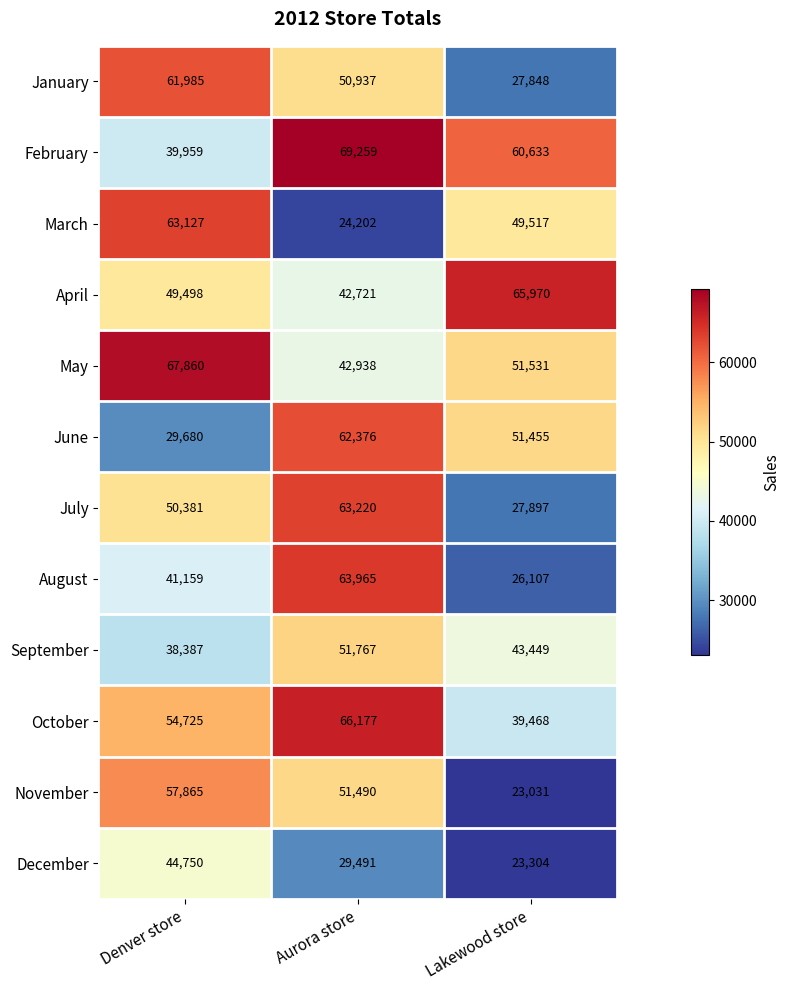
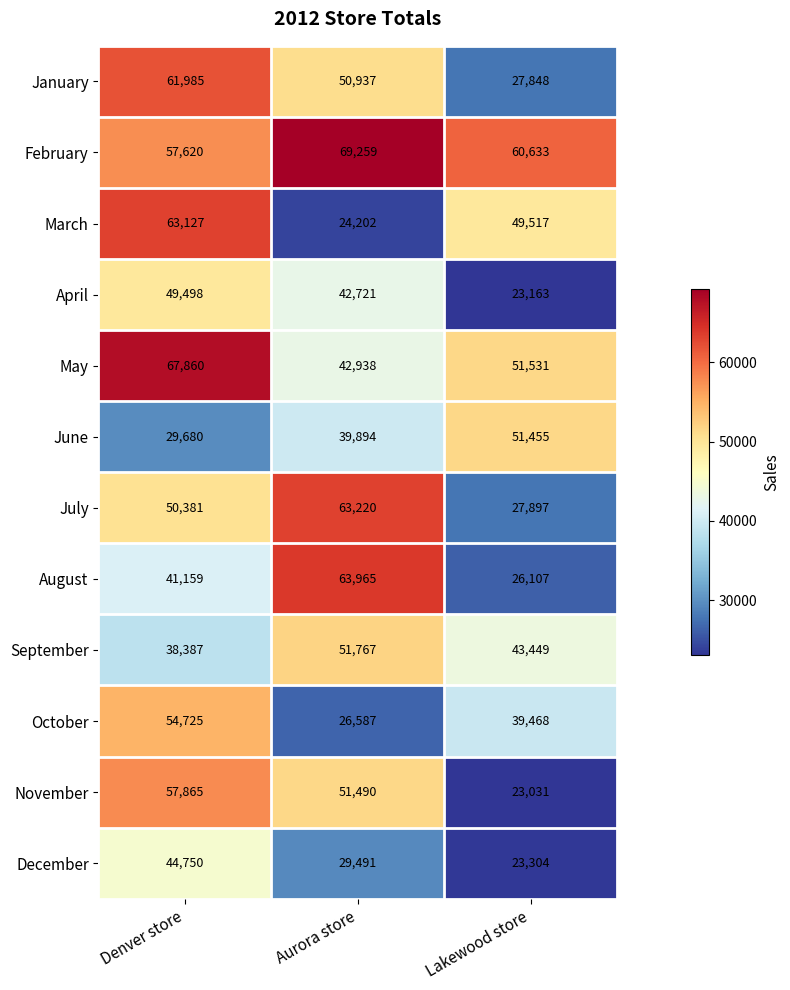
  {
    "January": {
      "Denver store": "61,985",
      "Aurora store": "50,937",
      "Lakewood store": "27,848"
    },
    "February": {
-     "Denver store": "39,959",
+     "Denver store": "57,620",
      "Aurora store": "69,259",
      "Lakewood store": "60,633"
    },
    "March": {
      "Denver store": "63,127",
      "Aurora store": "24,202",
      "Lakewood store": "49,517"
    },
    "April": {
      "Denver store": "49,498",
      "Aurora store": "42,721",
-     "Lakewood store": "65,970"
+     "Lakewood store": "23,163"
    },
    "May": {
      "Denver store": "67,860",
      "Aurora store": "42,938",
      "Lakewood store": "51,531"
    },
    "June": {
      "Denver store": "29,680",
-     "Aurora store": "62,376",
+     "Aurora store": "39,894",
      "Lakewood store": "51,455"
    },
    "July": {
      "Denver store": "50,381",
      "Aurora store": "63,220",
      "Lakewood store": "27,897"
    },
    "August": {
      "Denver store": "41,159",
      "Aurora store": "63,965",
      "Lakewood store": "26,107"
    },
    "September": {
      "Denver store": "38,387",
      "Aurora store": "51,767",
      "Lakewood store": "43,449"
    },
    "October": {
      "Denver store": "54,725",
-     "Aurora store": "66,177",
+     "Aurora store": "26,587",
      "Lakewood store": "39,468"
    },
    "November": {
      "Denver store": "57,865",
      "Aurora store": "51,490",
      "Lakewood store": "23,031"
    },
    "December": {
      "Denver store": "44,750",
      "Aurora store": "29,491",
      "Lakewood store": "23,304"
    }
  }
